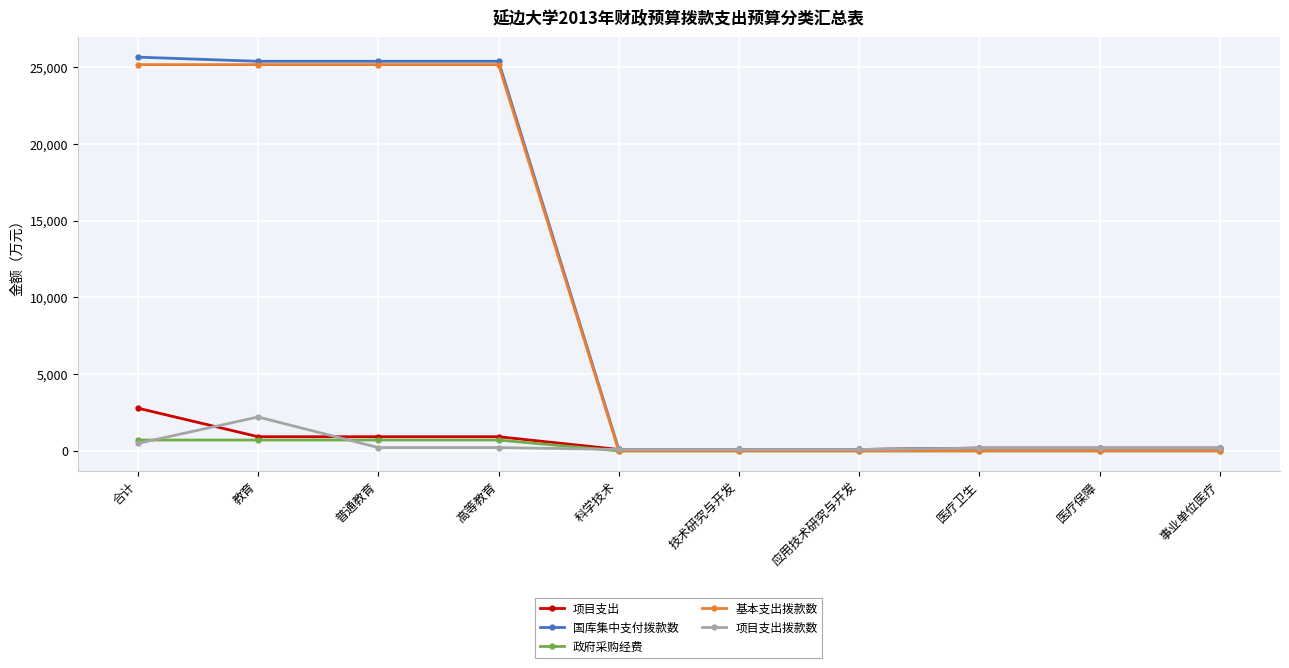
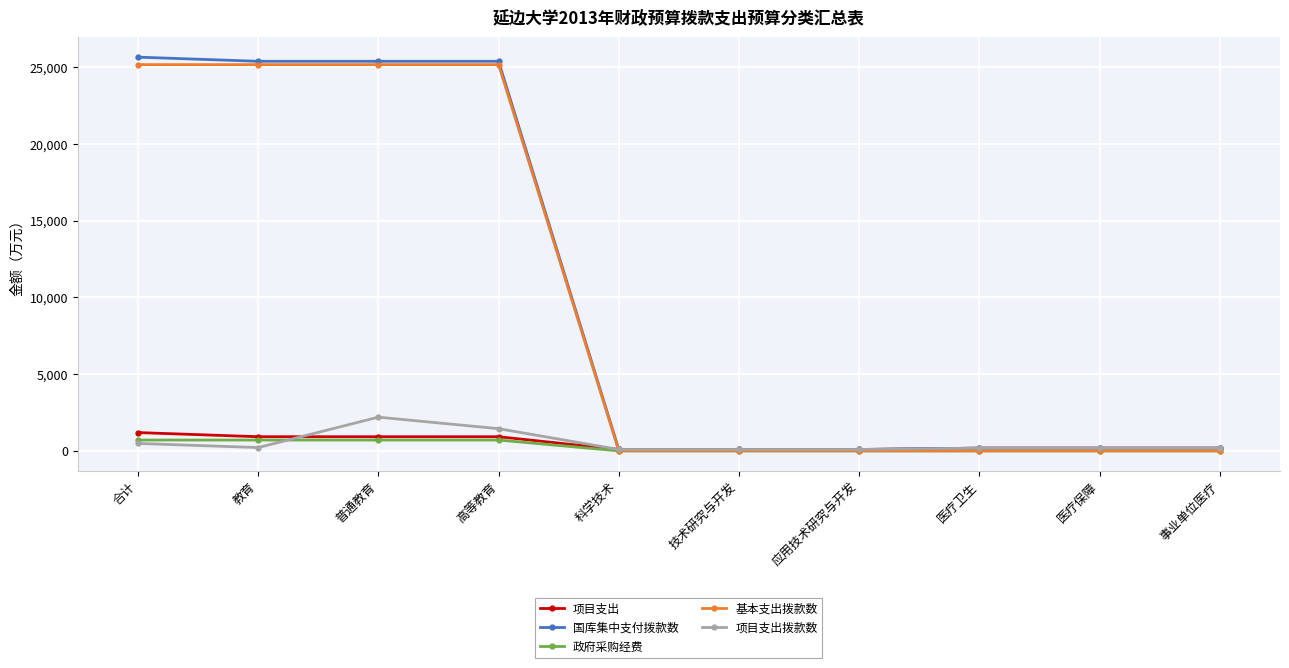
  {
    "项目支出": {
-     "合计": "2,800",
+     "合计": "1,200",
      "教育": "900",
      "普通教育": "900",
      "高等教育": "900"
    },
    "国库集中支付拨款数": {
      "合计": "25,600",
      "教育": "25,400",
      "普通教育": "25,400",
      "高等教育": "25,400"
    },
    "政府采购经费": {
      "合计": "700",
      "教育": "700",
      "普通教育": "700",
      "高等教育": "700"
    },
    "基本支出拨款数": {
      "合计": "25,200",
      "教育": "25,200",
      "普通教育": "25,200",
      "高等教育": "25,200"
    },
    "项目支出拨款数": {
      "合计": "500",
-     "教育": "2,200",
-     "普通教育": "200",
-     "高等教育": "200"
+     "教育": "200",
+     "普通教育": "2,200",
+     "高等教育": "1,400"
    }
  }
